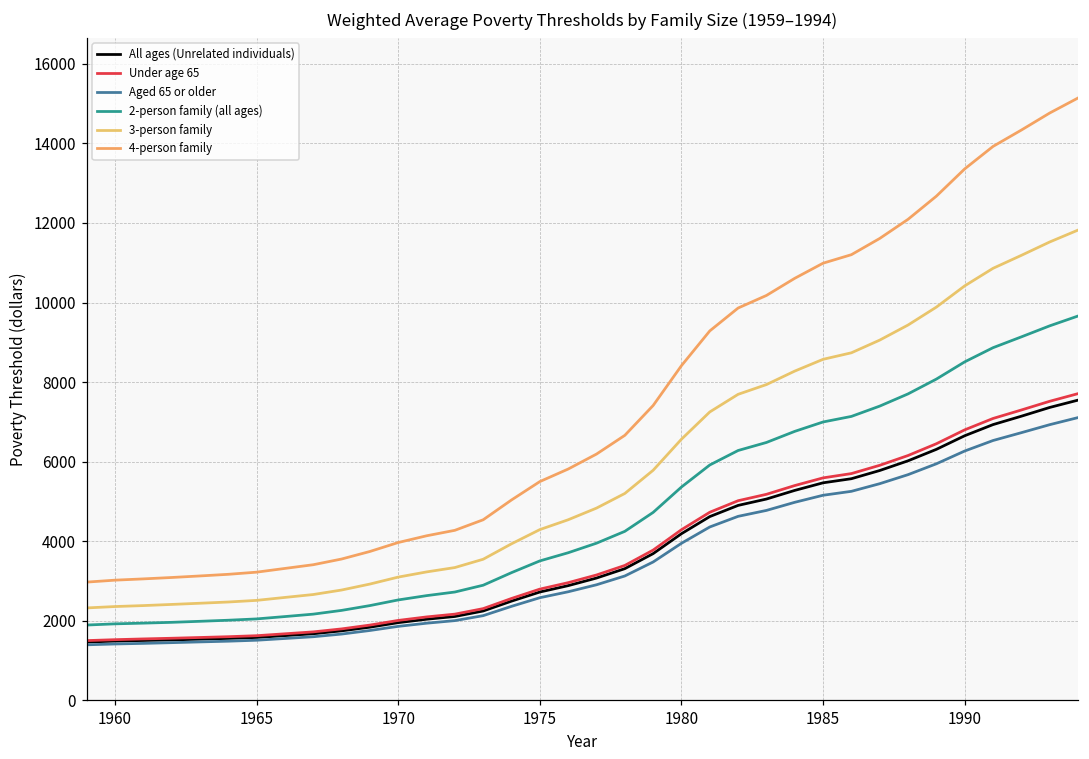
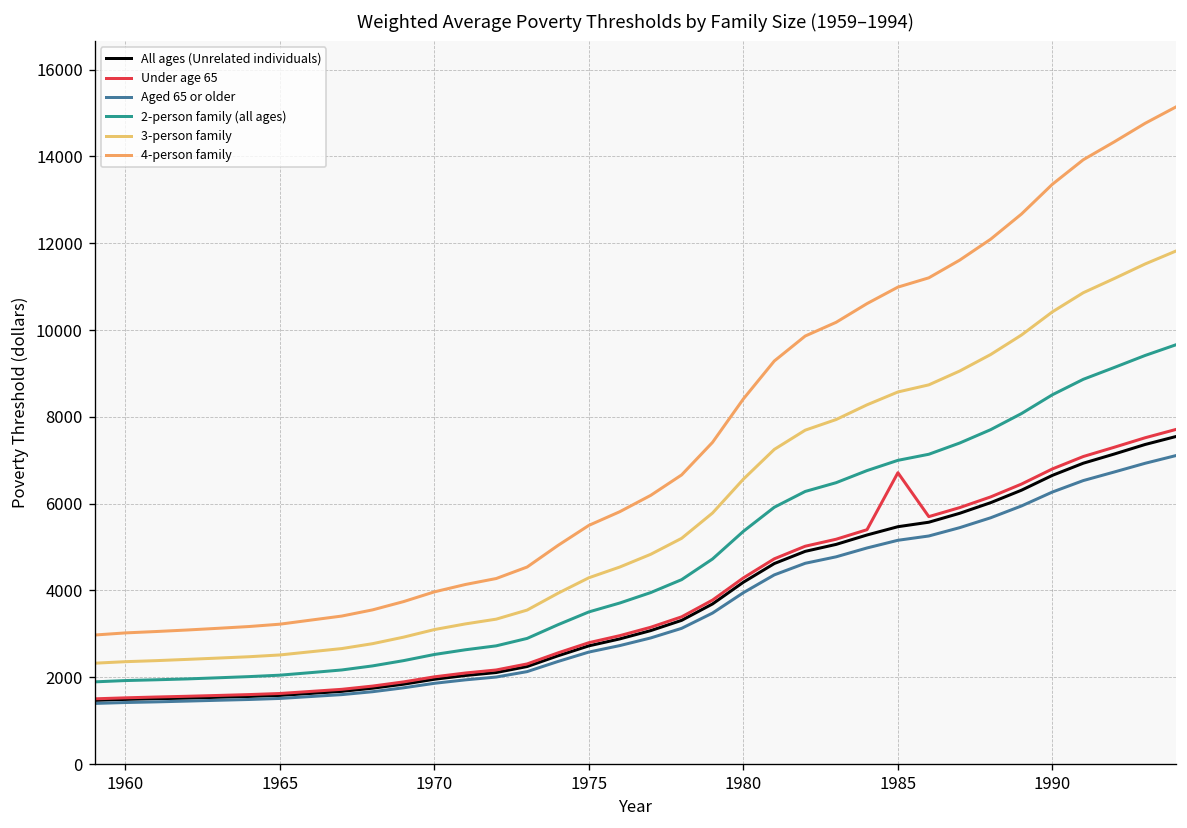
  {
    "All ages (Unrelated individuals)": {
      "1975": 2700,
      "1980": 4200,
      "1985": 5500,
      "1990": 6700
    },
    "Under age 65": {
      "1975": 2800,
      "1980": 4300,
-     "1985": 5600,
+     "1985": 6700,
      "1990": 6800
    }
  }
